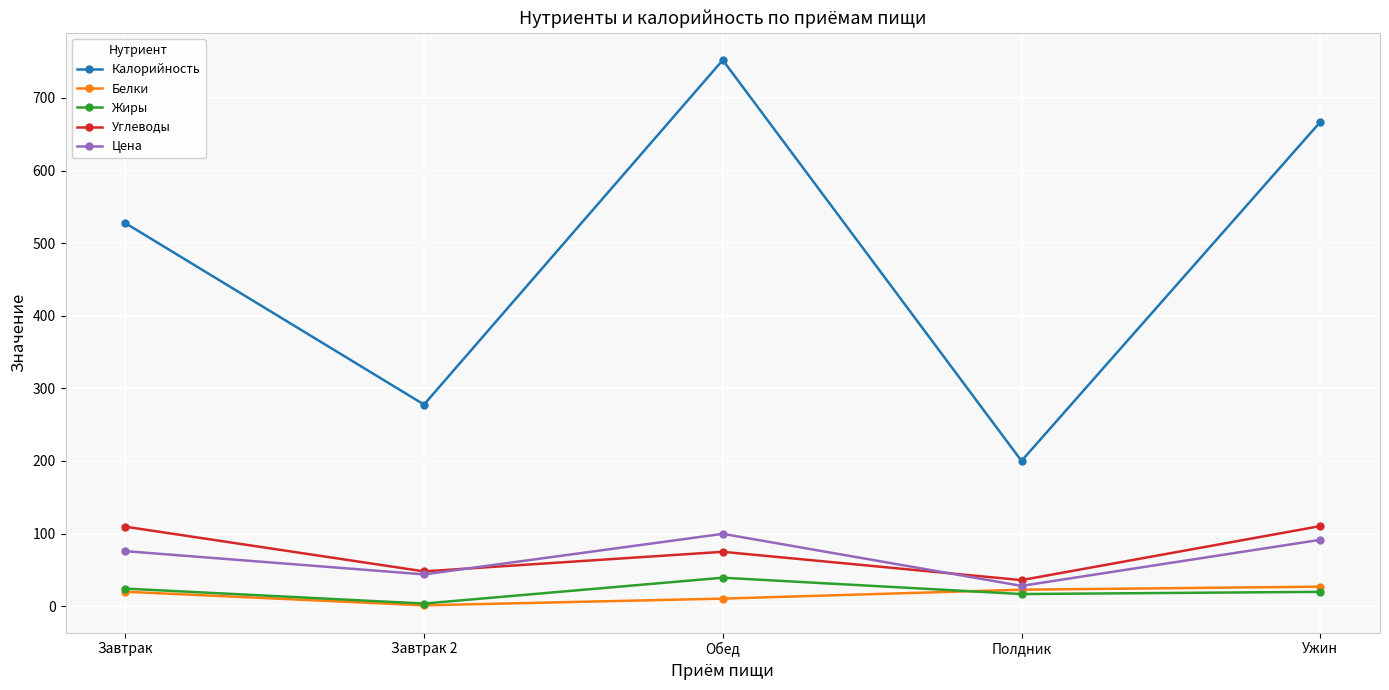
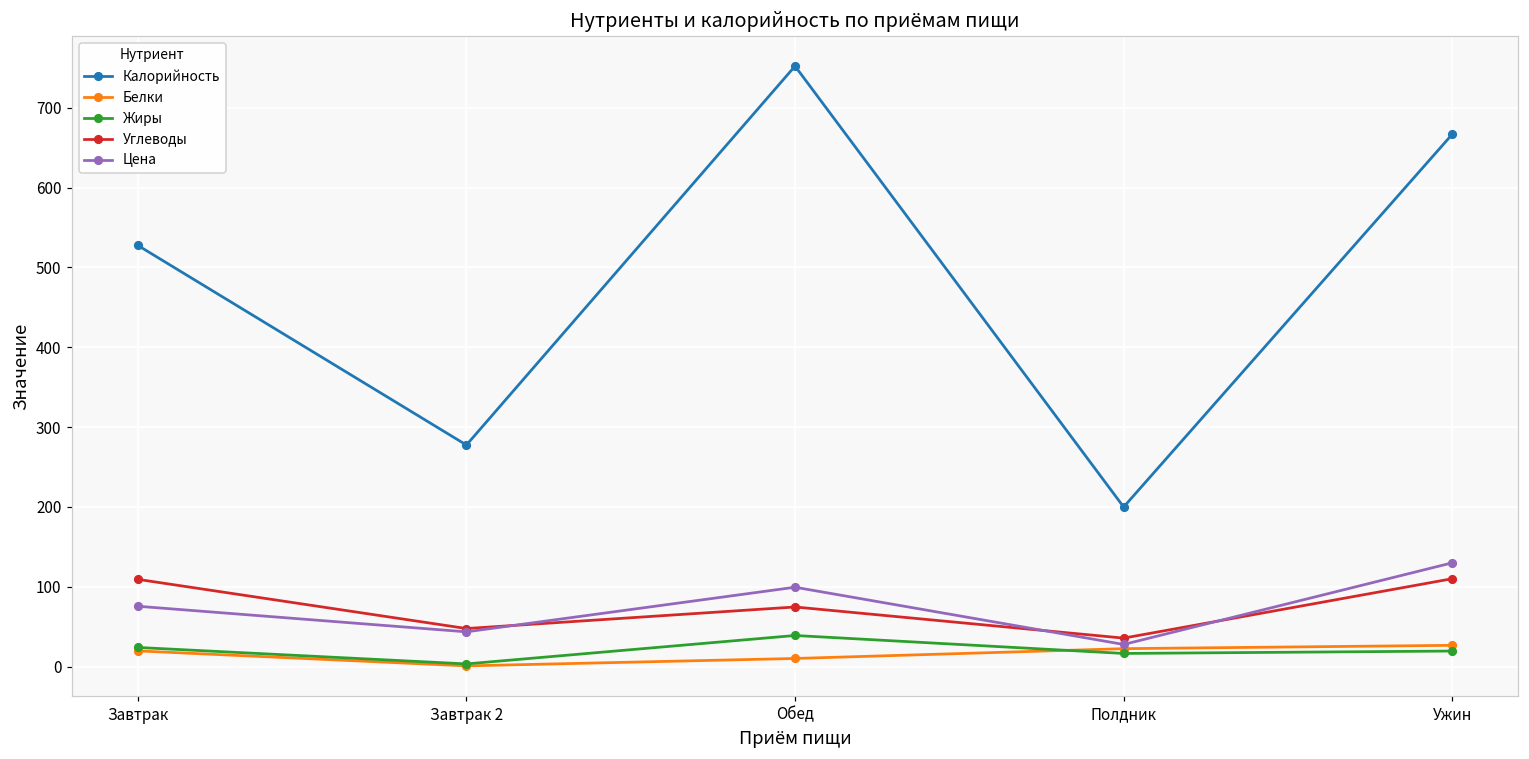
  {
    "Калорийность": {
      "Завтрак": 530,
      "Завтрак 2": 280,
      "Обед": 750,
      "Полдник": 200,
      "Ужин": 670
    },
    "Белки": {
      "Завтрак": 20,
      "Обед": 10,
      "Полдник": 20,
      "Ужин": 30
    },
    "Жиры": {
      "Завтрак": 20,
      "Обед": 40,
      "Полдник": 20,
      "Ужин": 20
    },
    "Углеводы": {
      "Завтрак": 110,
      "Завтрак 2": 50,
      "Обед": 70,
      "Полдник": 40,
      "Ужин": 110
    },
    "Цена": {
      "Завтрак": 80,
      "Завтрак 2": 40,
      "Обед": 100,
      "Полдник": 30,
-     "Ужин": 90
+     "Ужин": 130
    }
  }
